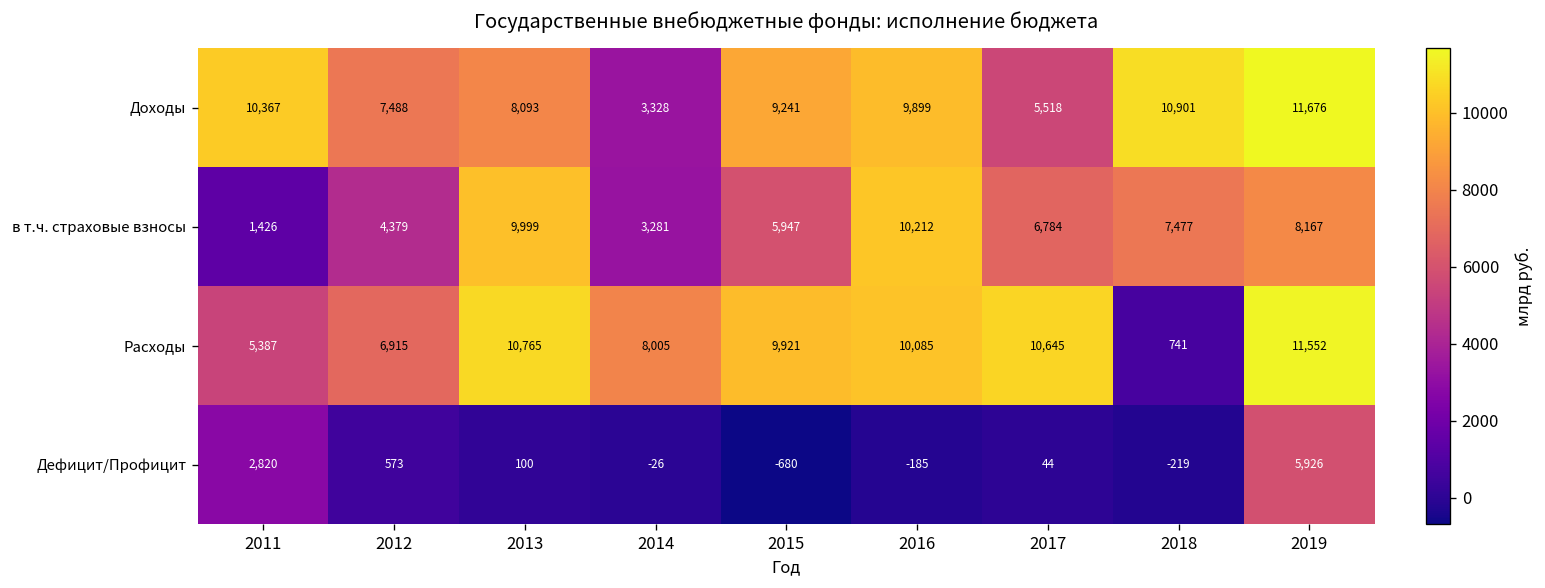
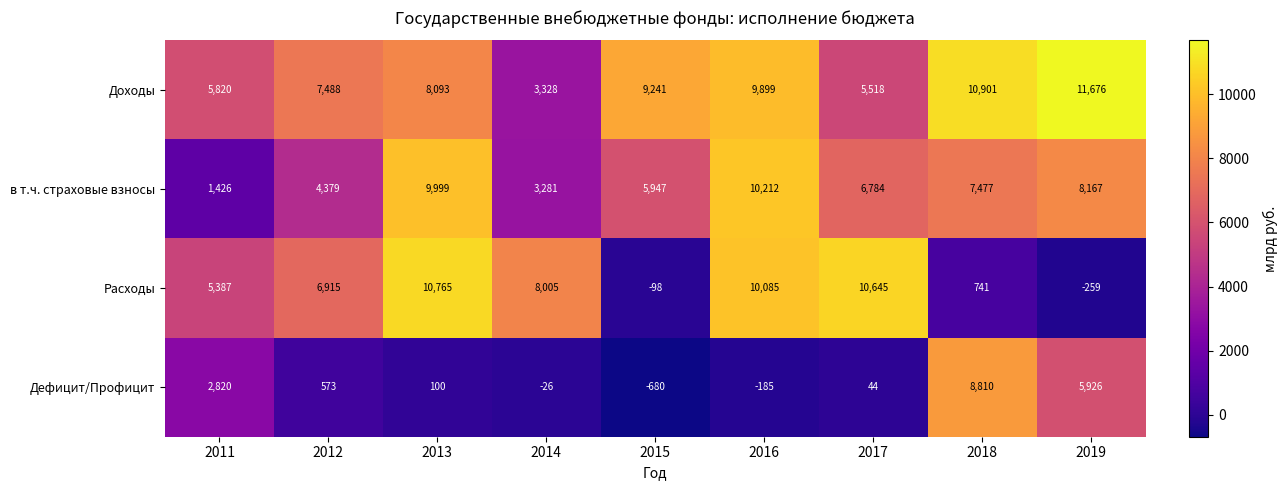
  {
    "Доходы": {
-     "2011": "10,367",
+     "2011": "5,820",
      "2012": "7,488",
      "2013": "8,093",
      "2014": "3,328",
      "2015": "9,241",
      "2016": "9,899",
      "2017": "5,518",
      "2018": "10,901",
      "2019": "11,676"
    },
    "в т.ч. страховые взносы": {
      "2011": "1,426",
      "2012": "4,379",
      "2013": "9,999",
      "2014": "3,281",
      "2015": "5,947",
      "2016": "10,212",
      "2017": "6,784",
      "2018": "7,477",
      "2019": "8,167"
    },
    "Расходы": {
      "2011": "5,387",
      "2012": "6,915",
      "2013": "10,765",
      "2014": "8,005",
-     "2015": "9,921",
+     "2015": "-98",
      "2016": "10,085",
      "2017": "10,645",
      "2018": "741",
-     "2019": "11,552"
+     "2019": "-259"
    },
    "Дефицит/Профицит": {
      "2011": "2,820",
      "2012": "573",
      "2013": "100",
      "2014": "-26",
      "2015": "-680",
      "2016": "-185",
      "2017": "44",
-     "2018": "-219",
+     "2018": "8,810",
      "2019": "5,926"
    }
  }
